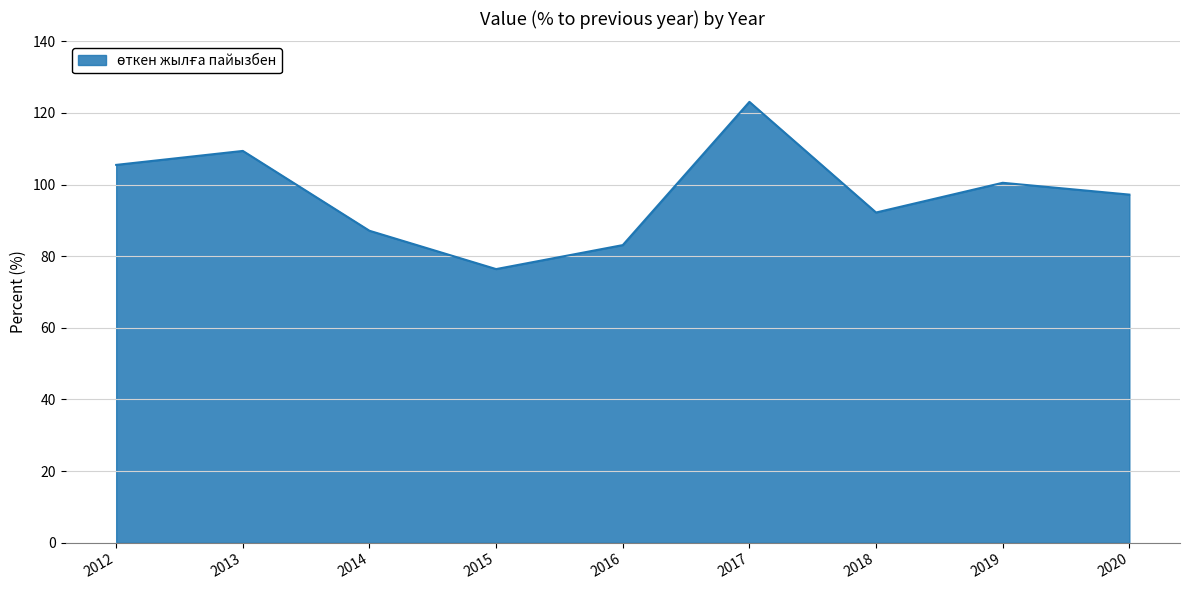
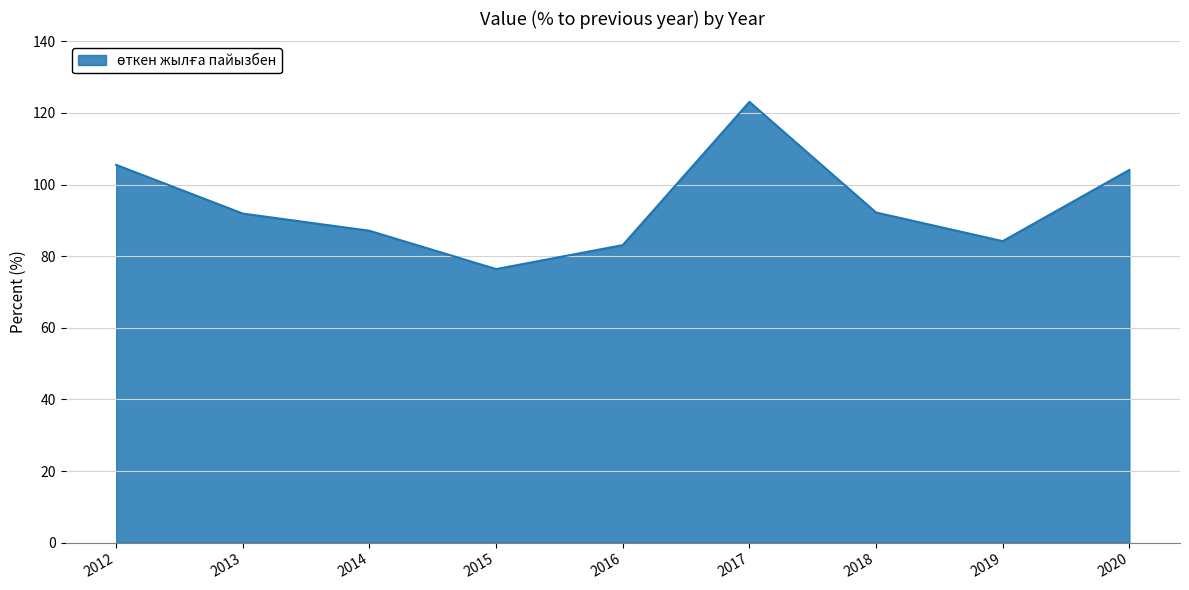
  {
    "2012": 106,
-   "2013": 109,
+   "2013": 92,
    "2014": 87,
    "2015": 76,
    "2016": 83,
    "2017": 123,
    "2018": 92,
-   "2019": 101,
-   "2020": 97
+   "2019": 84,
+   "2020": 104
  }
